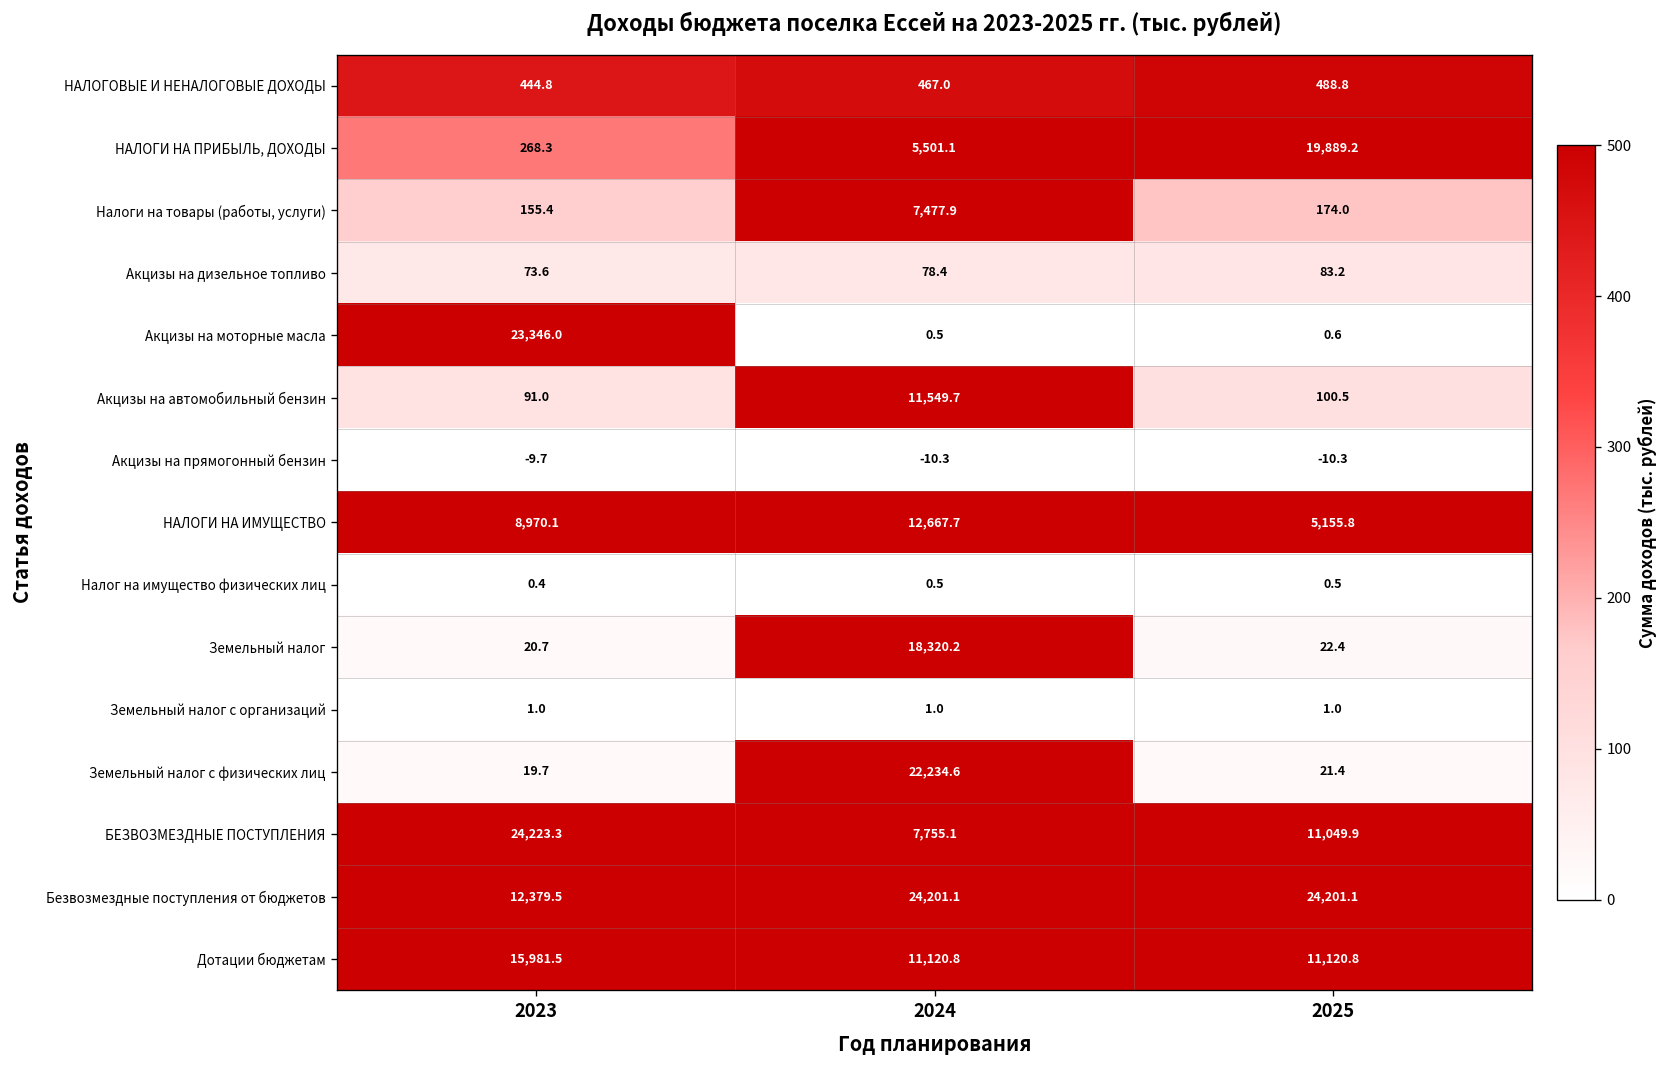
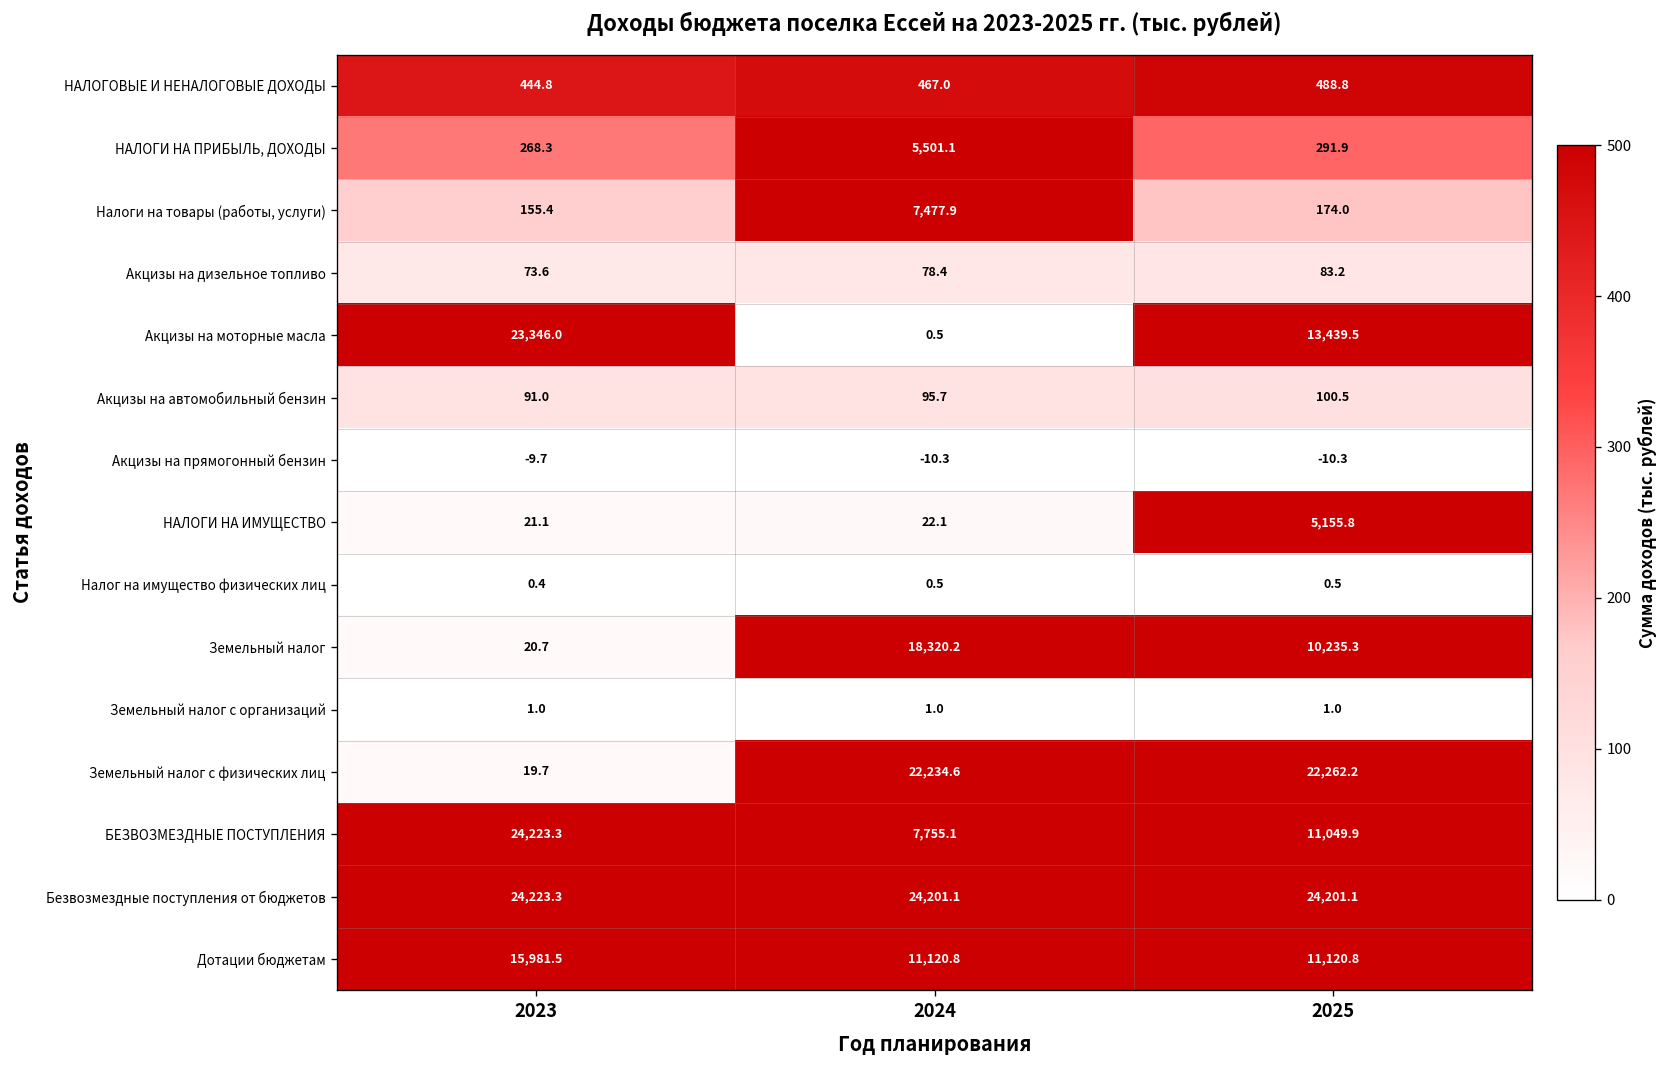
  {
    "НАЛОГИ НА ПРИБЫЛЬ, ДОХОДЫ": {
-     "2025": "19,889.2"
+     "2025": "291.9"
    },
    "Акцизы на моторные масла": {
-     "2025": "0.6"
+     "2025": "13,439.5"
    },
    "Акцизы на автомобильный бензин": {
-     "2024": "11,549.7"
+     "2024": "95.7"
    },
    "НАЛОГИ НА ИМУЩЕСТВО": {
-     "2023": "8,970.1",
-     "2024": "12,667.7"
+     "2023": "21.1",
+     "2024": "22.1"
    },
    "Земельный налог": {
-     "2025": "22.4"
+     "2025": "10,235.3"
    },
    "Земельный налог с физических лиц": {
-     "2025": "21.4"
+     "2025": "22,262.2"
    },
    "Безвозмездные поступления от бюджетов": {
-     "2023": "12,379.5"
+     "2023": "24,223.3"
    }
  }
